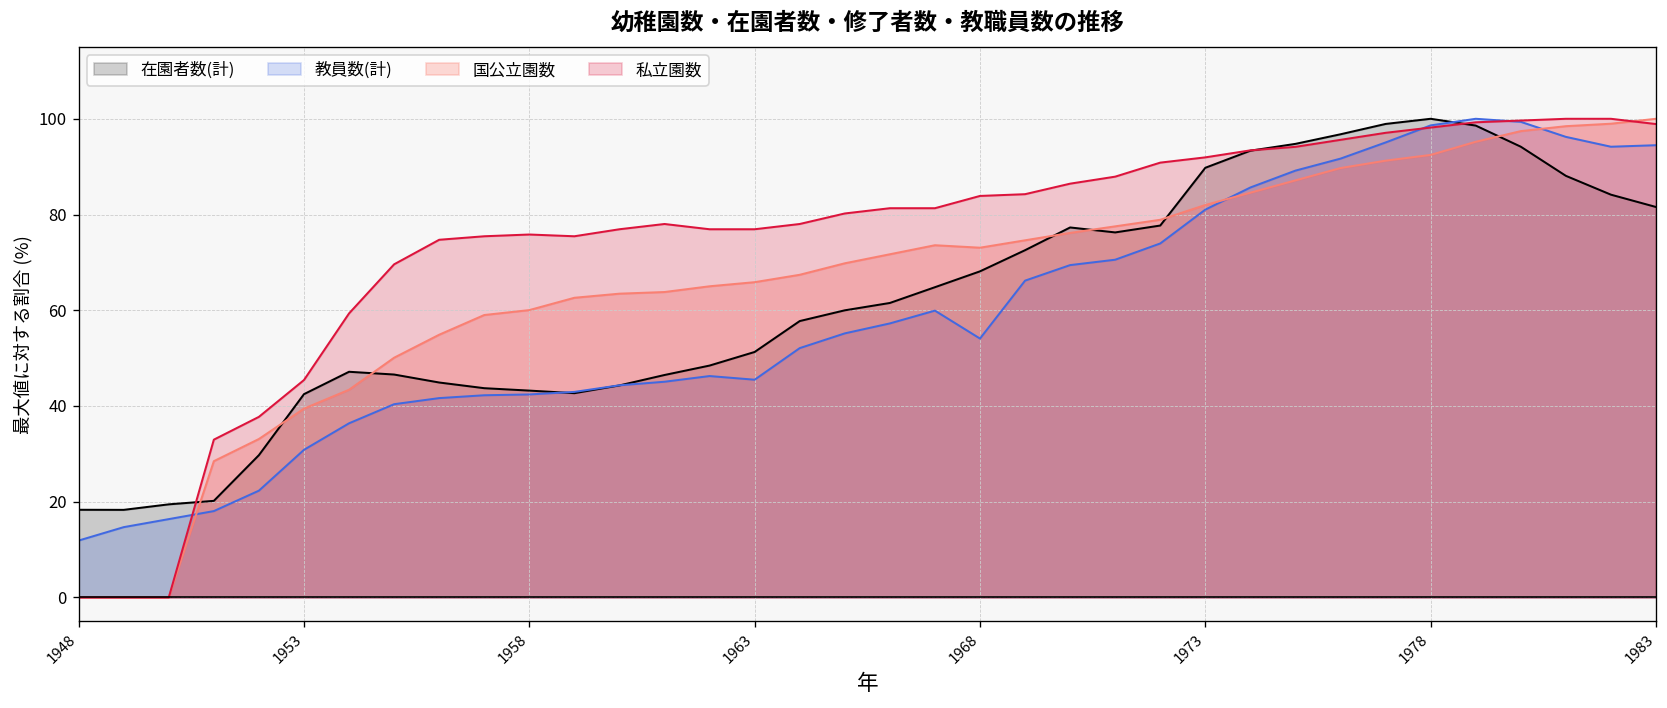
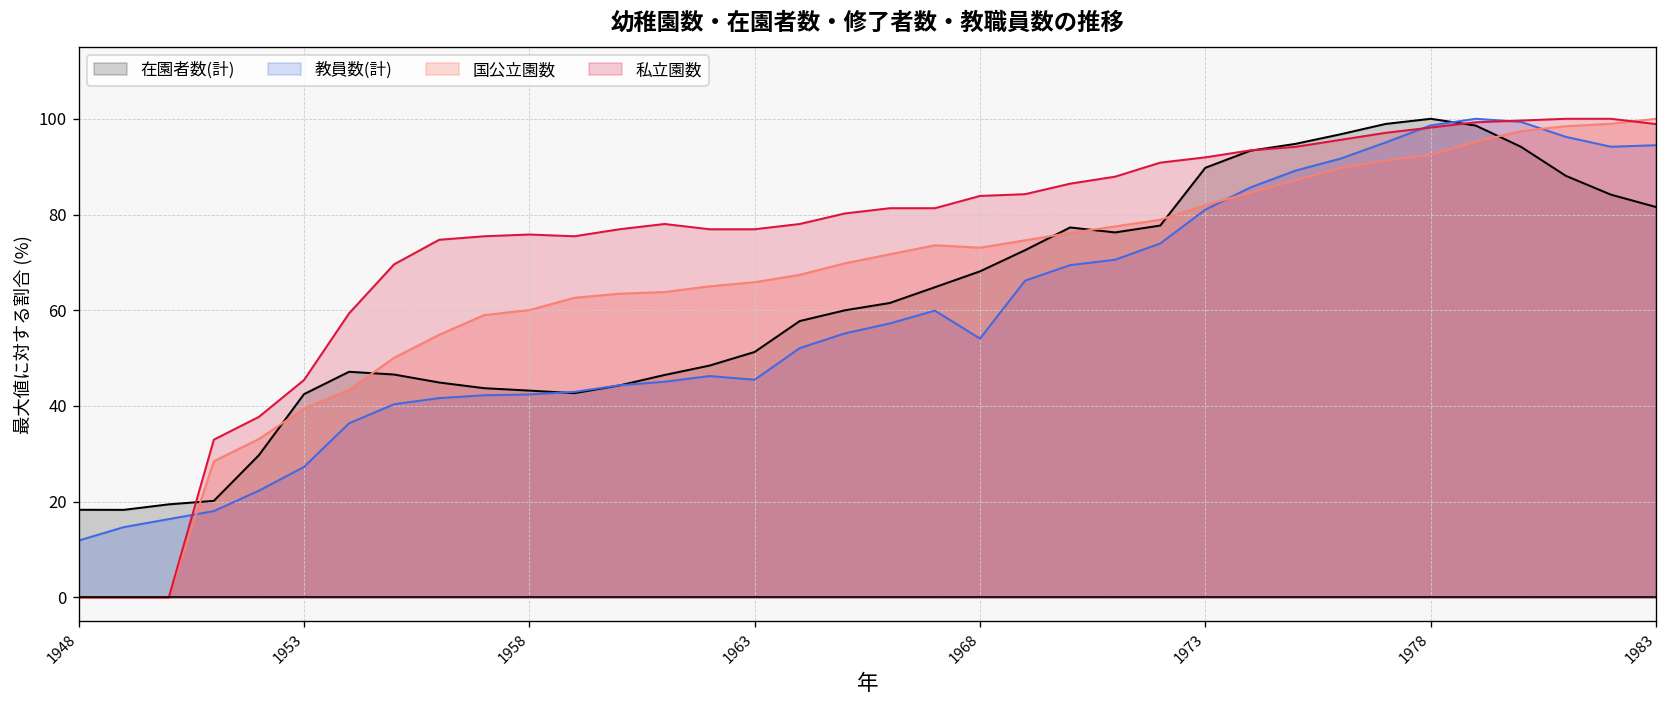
  {
    "教員数(計)": {
      "1948": 12,
-     "1953": 31,
+     "1953": 27,
      "1958": 42,
      "1963": 45,
      "1968": 54,
      "1973": 81,
      "1983": 94
    }
  }
